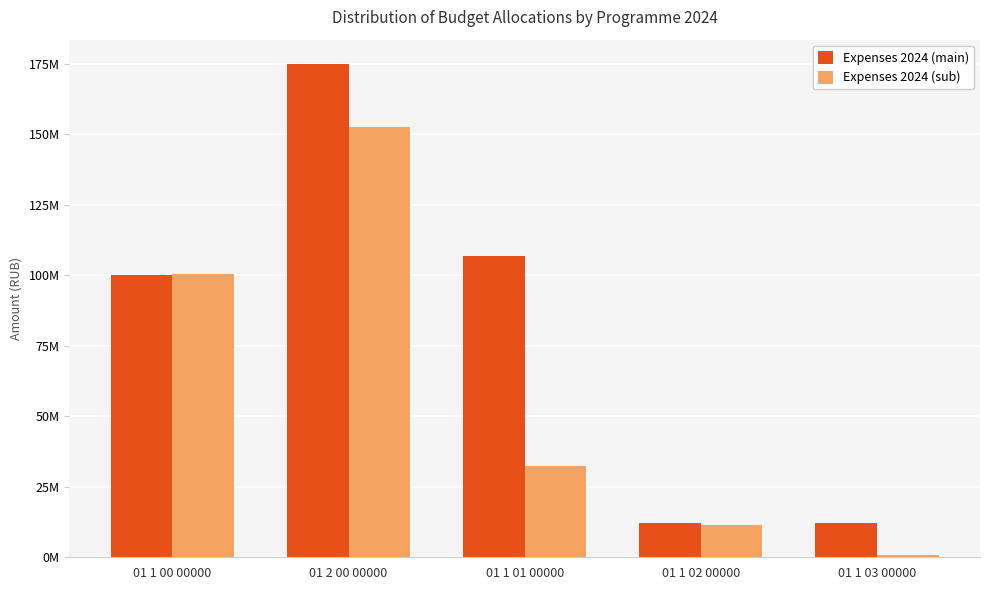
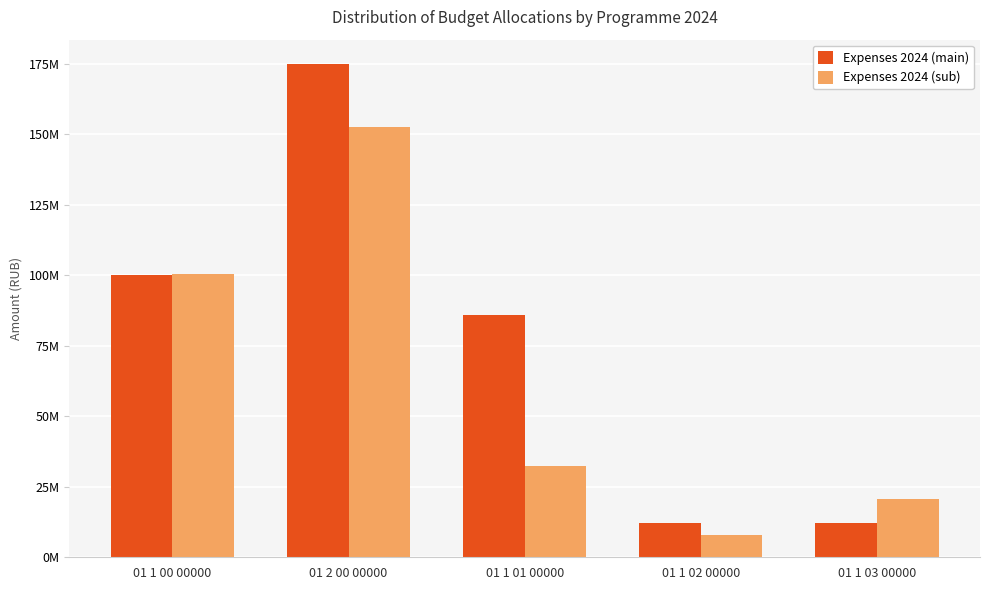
  {
    "Expenses 2024 (main)": {
      "01 1 00 00000": 100000000,
      "01 2 00 00000": 175000000,
-     "01 1 01 00000": 107000000,
+     "01 1 01 00000": 86000000,
      "01 1 02 00000": 12000000,
      "01 1 03 00000": 12000000
    },
    "Expenses 2024 (sub)": {
      "01 1 00 00000": 101000000,
      "01 2 00 00000": 152000000,
      "01 1 01 00000": 32000000,
-     "01 1 02 00000": 11000000,
-     "01 1 03 00000": 1000000
+     "01 1 02 00000": 8000000,
+     "01 1 03 00000": 21000000
    }
  }
